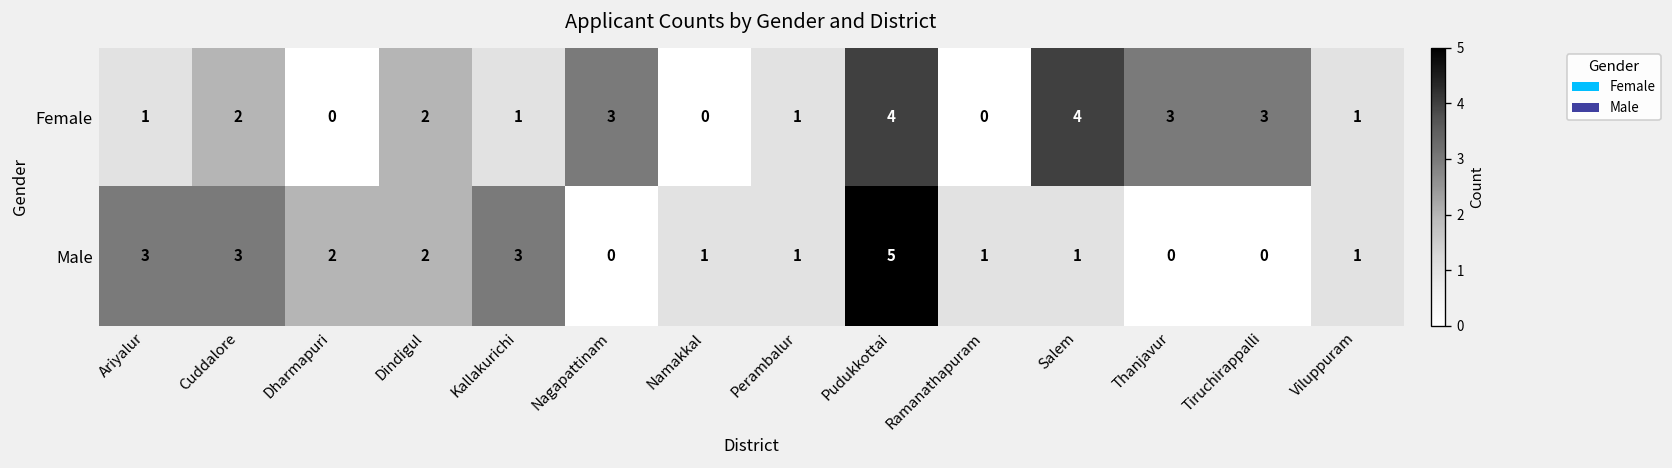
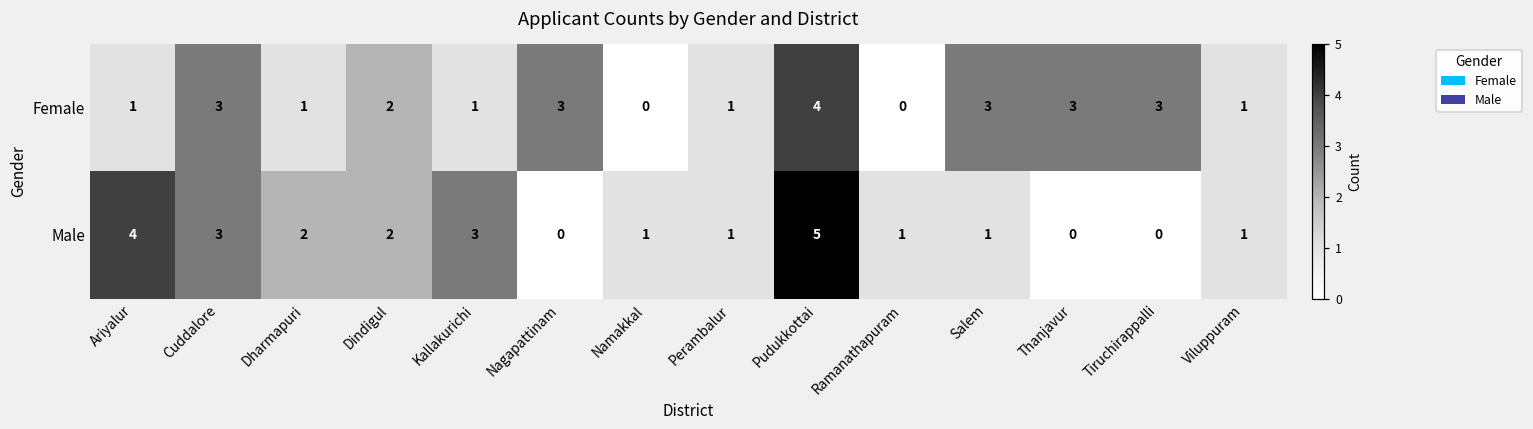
  {
    "Female": {
      "Ariyalur": 1,
-     "Cuddalore": 2,
-     "Dharmapuri": 0,
+     "Cuddalore": 3,
+     "Dharmapuri": 1,
      "Dindigul": 2,
      "Kallakurichi": 1,
      "Nagapattinam": 3,
      "Namakkal": 0,
      "Perambalur": 1,
      "Pudukkottai": 4,
      "Ramanathapuram": 0,
-     "Salem": 4,
+     "Salem": 3,
      "Thanjavur": 3,
      "Tiruchirappalli": 3,
      "Viluppuram": 1
    },
    "Male": {
-     "Ariyalur": 3,
+     "Ariyalur": 4,
      "Cuddalore": 3,
      "Dharmapuri": 2,
      "Dindigul": 2,
      "Kallakurichi": 3,
      "Nagapattinam": 0,
      "Namakkal": 1,
      "Perambalur": 1,
      "Pudukkottai": 5,
      "Ramanathapuram": 1,
      "Salem": 1,
      "Thanjavur": 0,
      "Tiruchirappalli": 0,
      "Viluppuram": 1
    }
  }
